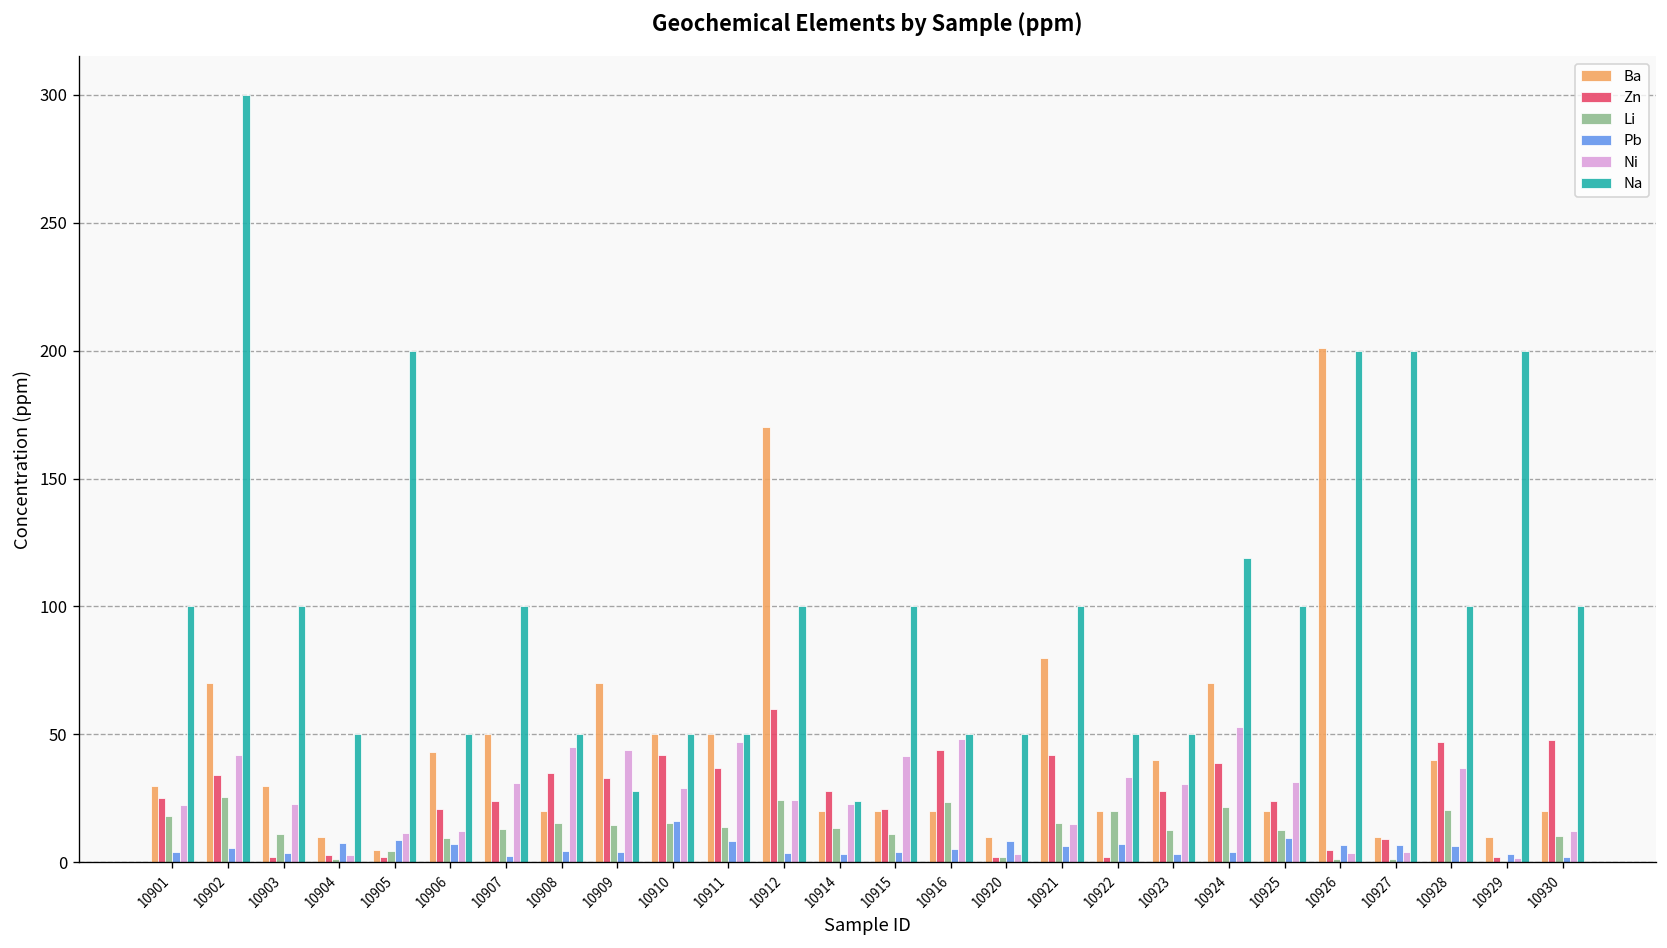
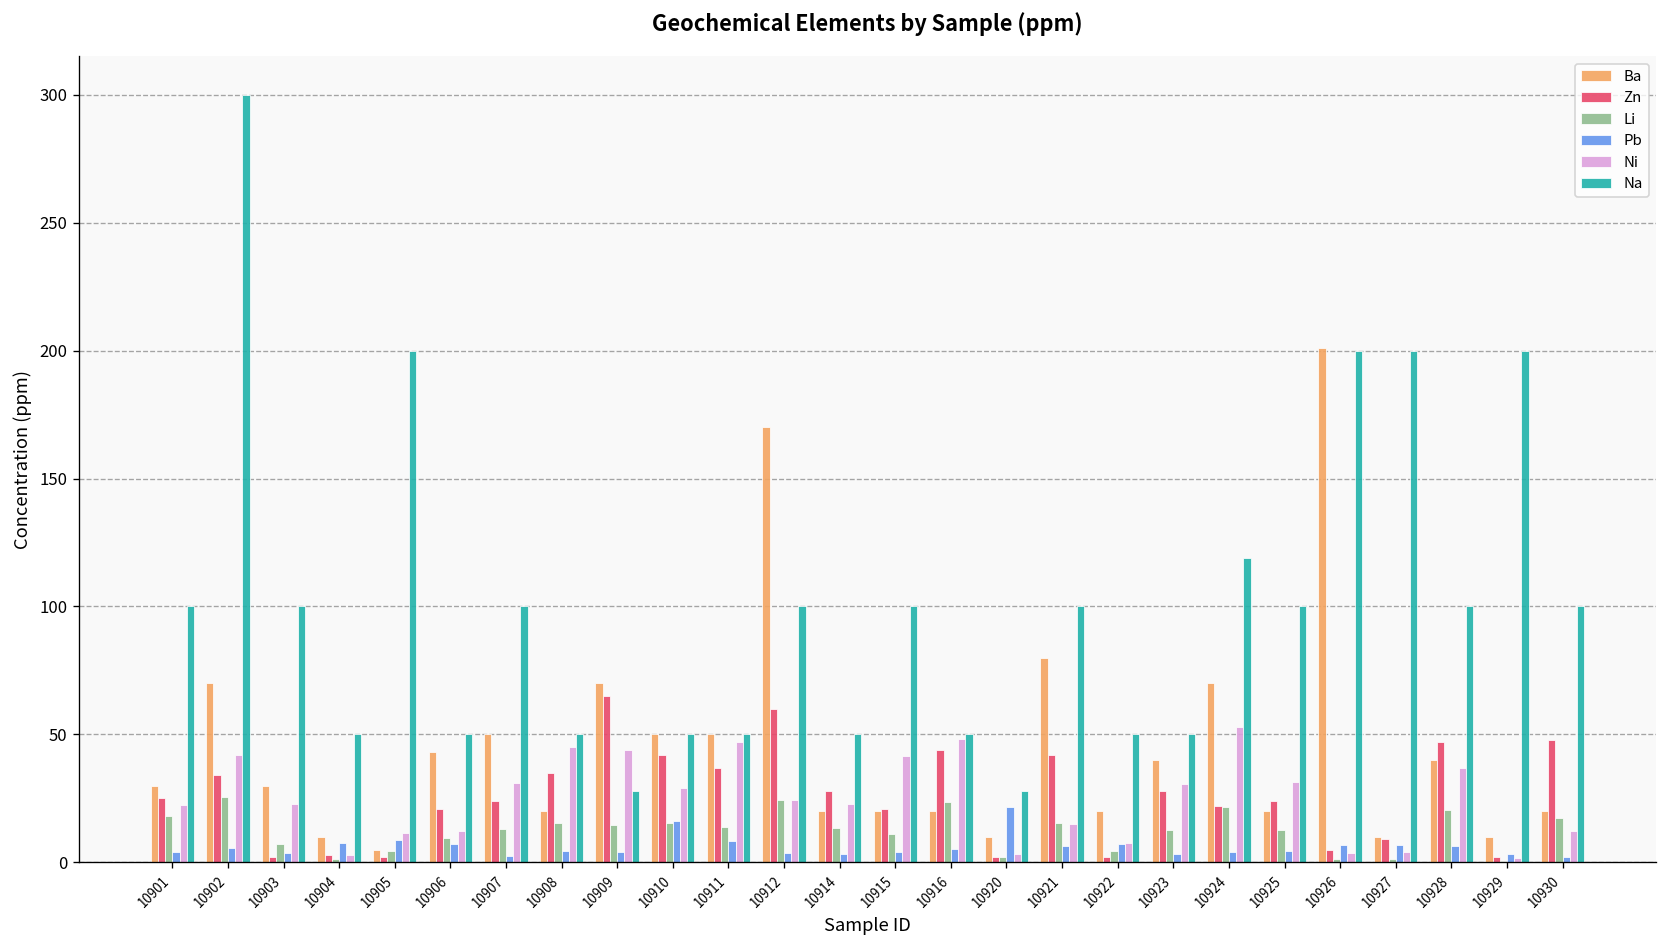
  {
    "Ba": {
      "10901": 30,
      "10902": 70,
      "10903": 30,
      "10904": 10,
      "10905": 5,
      "10906": 43,
      "10907": 50,
      "10908": 20,
      "10909": 70,
      "10910": 50,
      "10911": 50,
      "10912": 170,
      "10914": 20,
      "10915": 20,
      "10916": 20,
      "10920": 10,
      "10921": 80,
      "10922": 20,
      "10923": 40,
      "10924": 70,
      "10925": 20,
      "10926": 201,
      "10927": 10,
      "10928": 40,
      "10929": 10,
      "10930": 20
    },
    "Zn": {
      "10901": 25,
      "10902": 34,
      "10903": 2,
      "10904": 3,
      "10905": 2,
      "10906": 21,
      "10907": 24,
      "10908": 35,
-     "10909": 33,
+     "10909": 65,
      "10910": 42,
      "10911": 37,
      "10912": 60,
      "10914": 28,
      "10915": 21,
      "10916": 44,
      "10920": 2,
      "10921": 42,
      "10922": 2,
      "10923": 28,
-     "10924": 39,
+     "10924": 22,
      "10925": 24,
      "10926": 5,
      "10927": 9,
      "10928": 47,
      "10929": 2,
      "10930": 48
    },
    "Li": {
      "10901": 18,
      "10902": 26,
-     "10903": 11,
+     "10903": 7,
      "10904": 1,
      "10905": 5,
      "10906": 10,
      "10907": 13,
      "10908": 15,
      "10909": 15,
      "10910": 15,
      "10911": 14,
      "10912": 24,
      "10914": 14,
      "10915": 11,
      "10916": 24,
      "10920": 2,
      "10921": 16,
-     "10922": 20,
+     "10922": 5,
      "10923": 13,
      "10924": 22,
      "10925": 13,
      "10926": 1,
      "10927": 1,
      "10928": 21,
-     "10930": 11
+     "10930": 17
    },
    "Pb": {
      "10901": 4,
      "10902": 6,
      "10903": 4,
      "10904": 8,
      "10905": 9,
      "10906": 7,
      "10907": 3,
      "10908": 4,
      "10909": 4,
      "10910": 16,
      "10911": 8,
      "10912": 4,
      "10914": 3,
      "10915": 4,
      "10916": 5,
-     "10920": 9,
+     "10920": 22,
      "10921": 6,
      "10922": 7,
      "10923": 3,
      "10924": 4,
-     "10925": 9,
+     "10925": 4,
      "10926": 7,
      "10927": 7,
      "10928": 7,
      "10929": 3,
      "10930": 2
    },
    "Ni": {
      "10901": 23,
      "10902": 42,
      "10903": 23,
      "10904": 3,
      "10905": 12,
      "10906": 12,
      "10907": 31,
      "10908": 45,
      "10909": 44,
      "10910": 29,
      "10911": 47,
      "10912": 24,
      "10914": 23,
      "10915": 42,
      "10916": 48,
      "10920": 3,
      "10921": 15,
-     "10922": 33,
+     "10922": 8,
      "10923": 31,
      "10924": 53,
      "10925": 32,
      "10926": 4,
      "10927": 4,
      "10928": 37,
      "10929": 2,
      "10930": 12
    },
    "Na": {
      "10901": 100,
      "10902": 300,
      "10903": 100,
      "10904": 50,
      "10905": 200,
      "10906": 50,
      "10907": 100,
      "10908": 50,
      "10909": 28,
      "10910": 50,
      "10911": 50,
      "10912": 100,
-     "10914": 24,
+     "10914": 50,
      "10915": 100,
      "10916": 50,
-     "10920": 50,
+     "10920": 28,
      "10921": 100,
      "10922": 50,
      "10923": 50,
      "10924": 119,
      "10925": 100,
      "10926": 200,
      "10927": 200,
      "10928": 100,
      "10929": 200,
      "10930": 100
    }
  }
